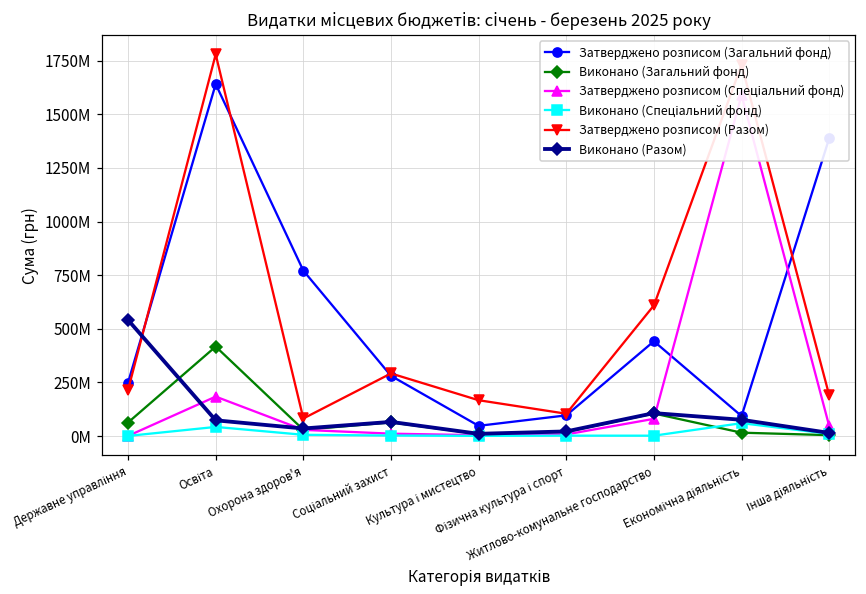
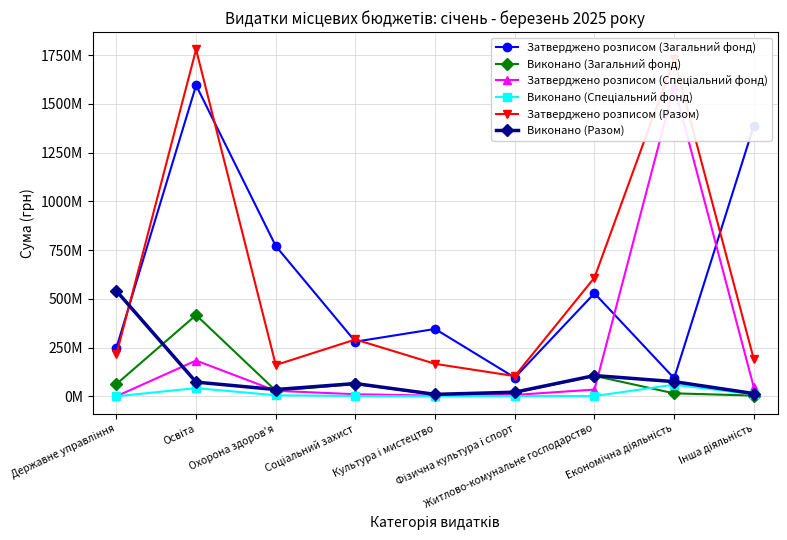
  {
    "Затверджено розписом (Загальний фонд)": {
      "Державне управління": 250000000,
-     "Освіта": 1640000000,
+     "Освіта": 1600000000,
      "Охорона здоров'я": 770000000,
-     "Культура і мистецтво": 50000000,
-     "Житлово-комунальне господарство": 440000000,
+     "Культура і мистецтво": 350000000,
+     "Житлово-комунальне господарство": 530000000,
      "Економічна діяльність": 90000000
    },
    "Виконано (Загальний фонд)": {
      "Державне управління": 60000000,
      "Освіта": 420000000,
      "Економічна діяльність": 20000000
    },
    "Затверджено розписом (Спеціальний фонд)": {
      "Освіта": 180000000,
-     "Житлово-комунальне господарство": 80000000,
+     "Житлово-комунальне господарство": 40000000,
      "Інша діяльність": 50000000
    },
    "Виконано (Спеціальний фонд)": {
      "Освіта": 40000000,
      "Охорона здоров'я": 10000000,
      "Житлово-комунальне господарство": 0,
      "Економічна діяльність": 60000000
    },
    "Затверджено розписом (Разом)": {
      "Державне управління": 220000000,
      "Освіта": 1780000000,
-     "Охорона здоров'я": 80000000,
+     "Охорона здоров'я": 160000000,
      "Культура і мистецтво": 170000000,
      "Житлово-комунальне господарство": 610000000,
      "Інша діяльність": 190000000
    },
    "Виконано (Разом)": {
      "Державне управління": 540000000,
      "Освіта": 70000000,
      "Економічна діяльність": 80000000
    }
  }
